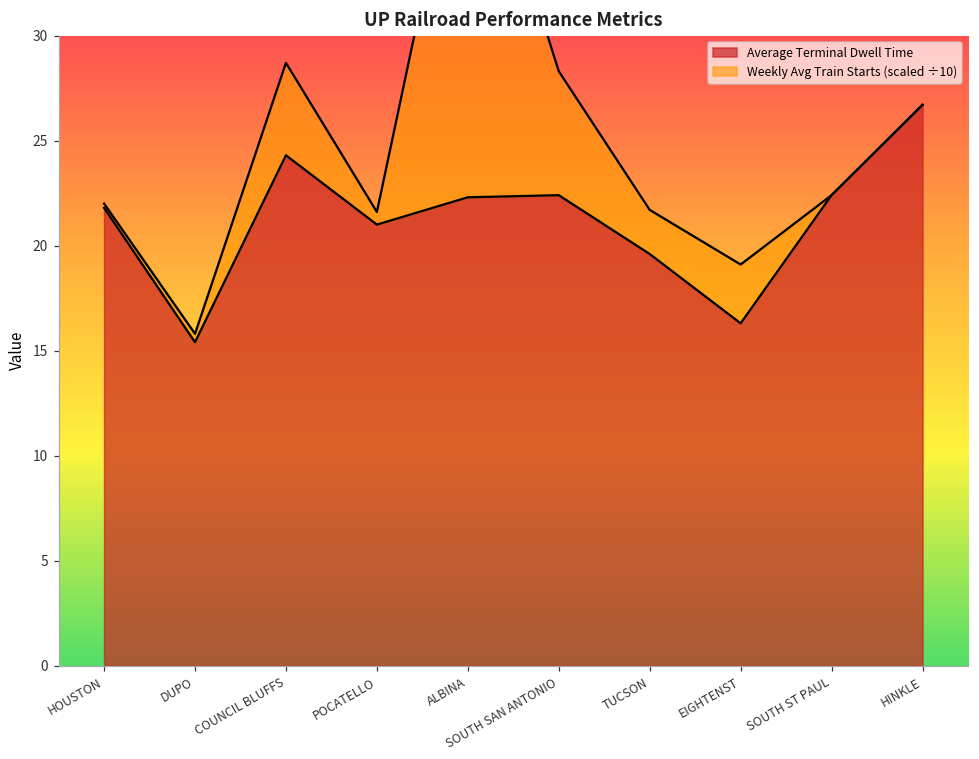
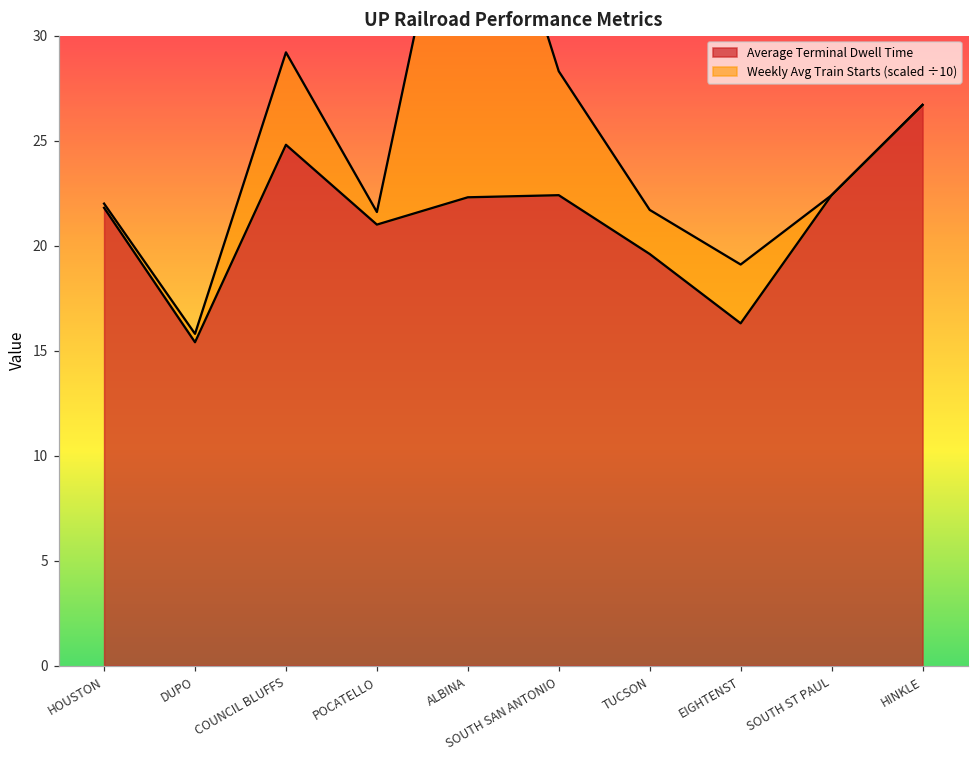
  {
    "Average Terminal Dwell Time": {
      "HOUSTON": 21.8,
      "DUPO": 15.4,
-     "COUNCIL BLUFFS": 24.3,
+     "COUNCIL BLUFFS": 24.8,
      "POCATELLO": 21.0,
      "ALBINA": 22.3,
      "SOUTH SAN ANTONIO": 22.4,
      "TUCSON": 19.6,
      "EIGHTENST": 16.3
    },
    "Weekly Avg Train Starts (scaled ÷10)": {
      "HOUSTON": 0.2,
      "DUPO": 0.4,
      "COUNCIL BLUFFS": 4.4,
      "POCATELLO": 0.6,
      "SOUTH SAN ANTONIO": 5.9,
      "TUCSON": 2.1,
      "EIGHTENST": 2.8
    }
  }
